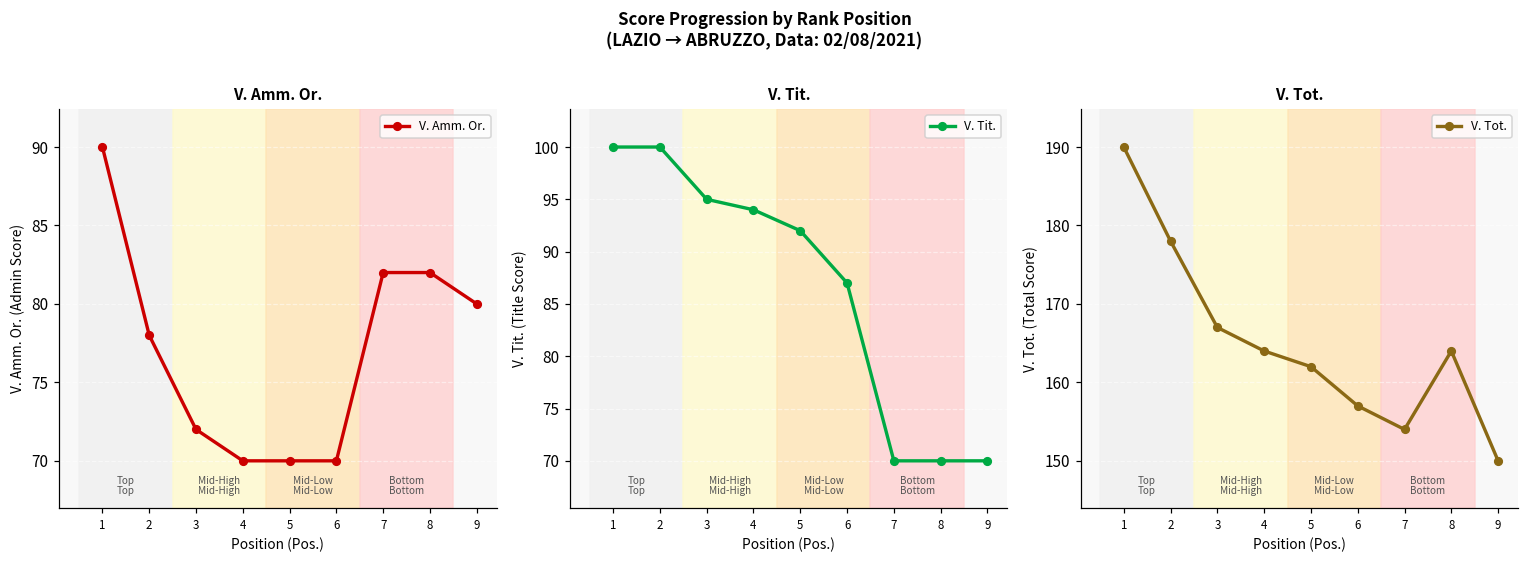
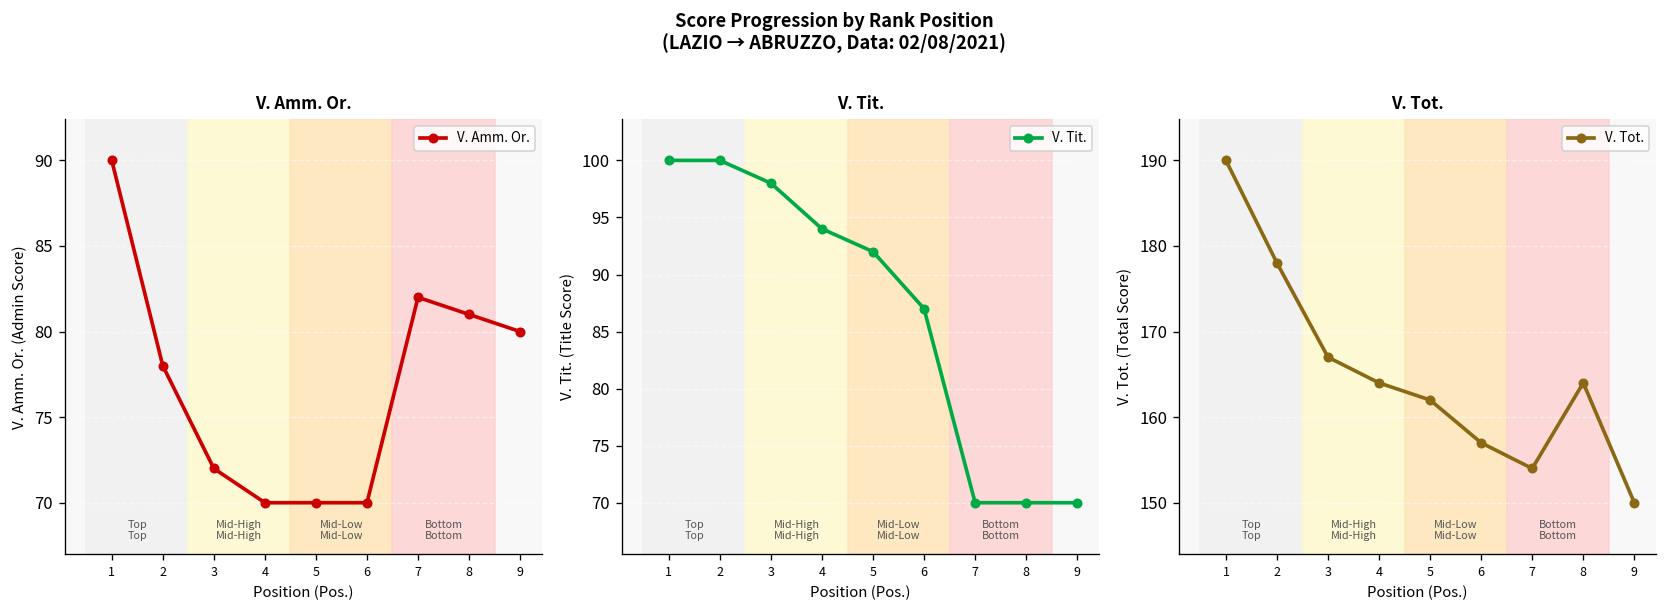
  {
    "V. Amm. Or.": {
      "1": 90,
      "2": 78,
      "3": 72,
      "4": 70,
      "5": 70,
      "6": 70,
      "7": 82,
-     "8": 82,
+     "8": 81,
      "9": 80
    },
    "V. Tit.": {
      "1": 100,
      "2": 100,
-     "3": 95,
+     "3": 98,
      "4": 94,
      "5": 92,
      "6": 87,
      "7": 70,
      "8": 70,
      "9": 70
    },
    "V. Tot.": {
      "1": 190,
      "2": 178,
      "3": 167,
      "4": 164,
      "5": 162,
      "6": 157,
      "7": 154,
      "8": 164,
      "9": 150
    }
  }
